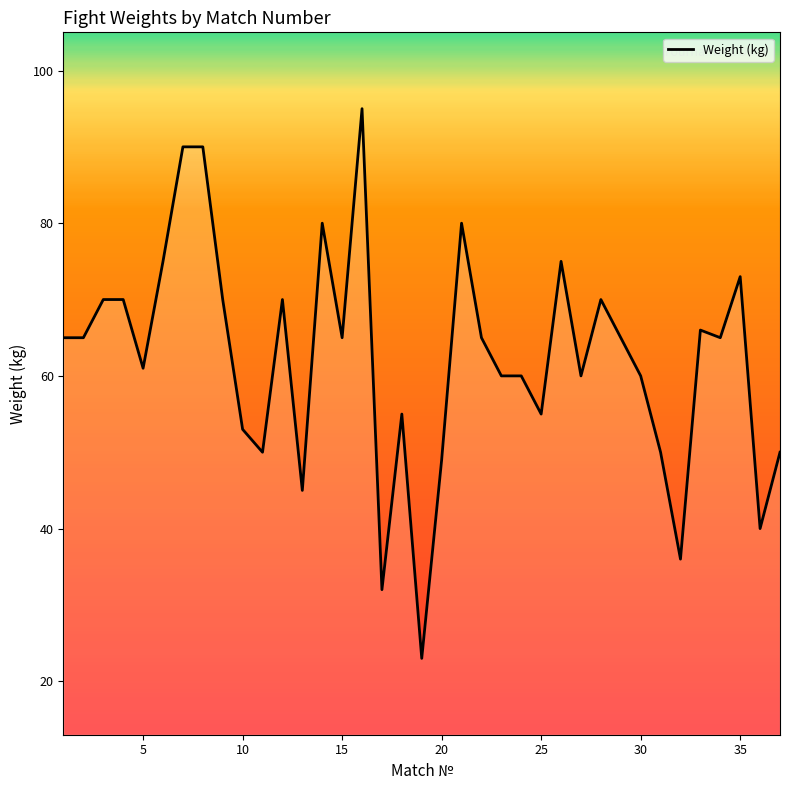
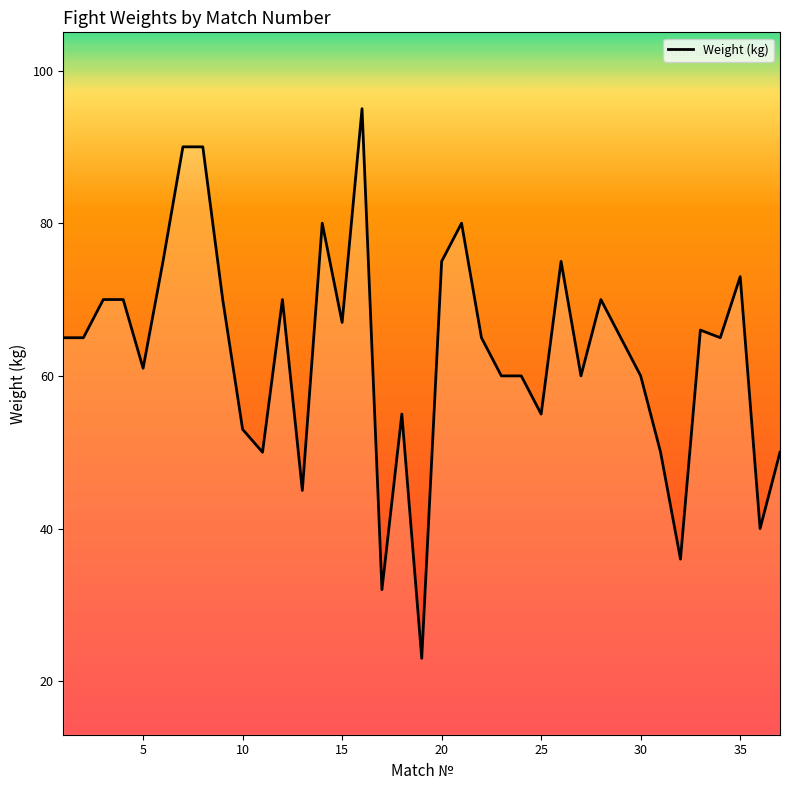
  {
    "5": 61,
    "10": 53,
-   "15": 65,
-   "20": 49,
+   "15": 67,
+   "20": 75,
    "25": 55,
    "30": 60,
    "35": 73
  }
